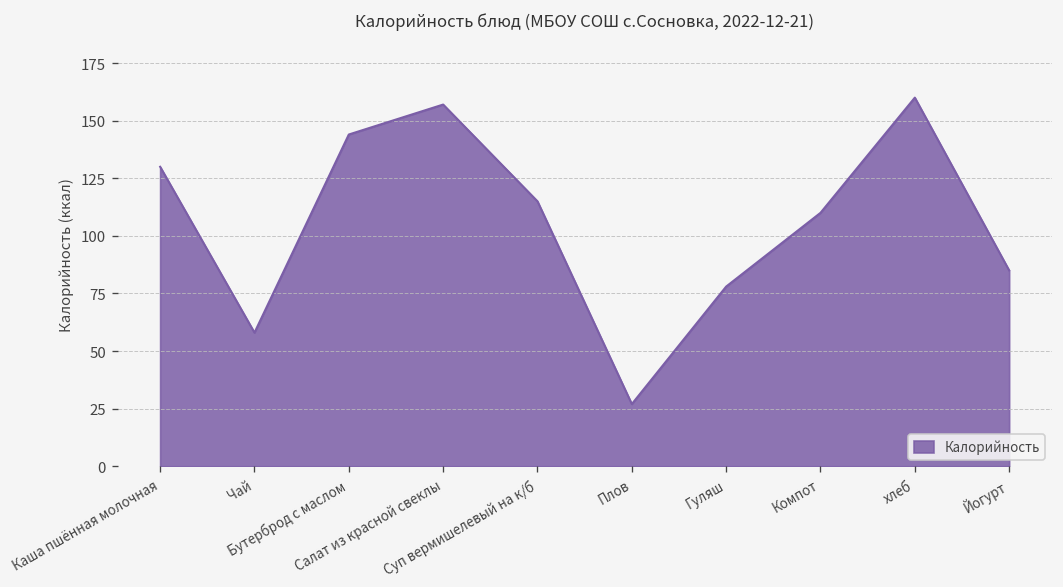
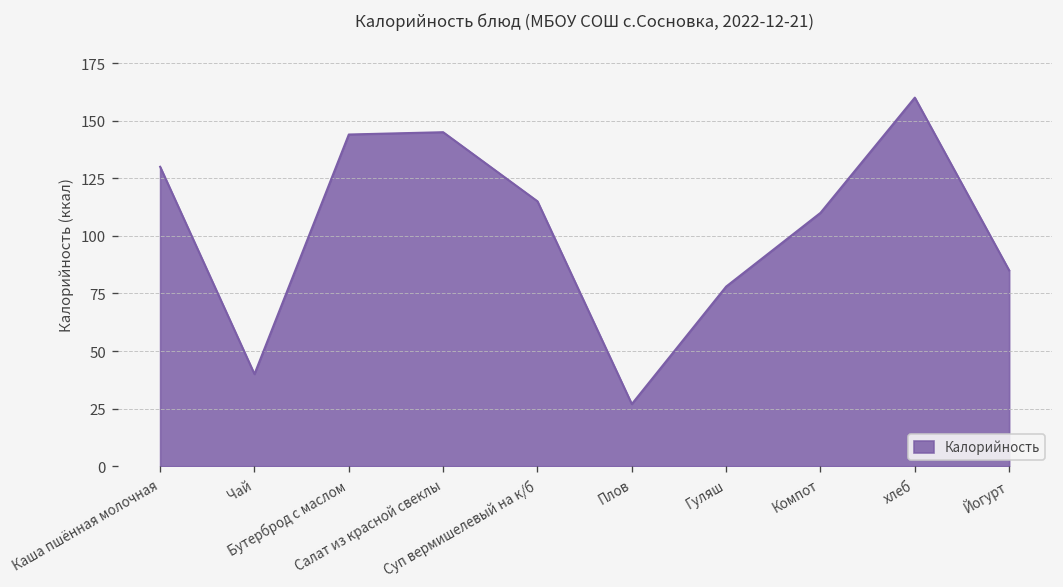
  {
    "Каша пшённая молочная": 130,
-   "Чай": 58,
+   "Чай": 40,
    "Бутерброд с маслом": 144,
-   "Салат из красной свеклы": 157,
+   "Салат из красной свеклы": 145,
    "Суп вермишелевый на к/б": 115,
    "Плов": 27,
    "Гуляш": 78,
    "Компот": 110,
    "хлеб": 160,
    "Йогурт": 85
  }
